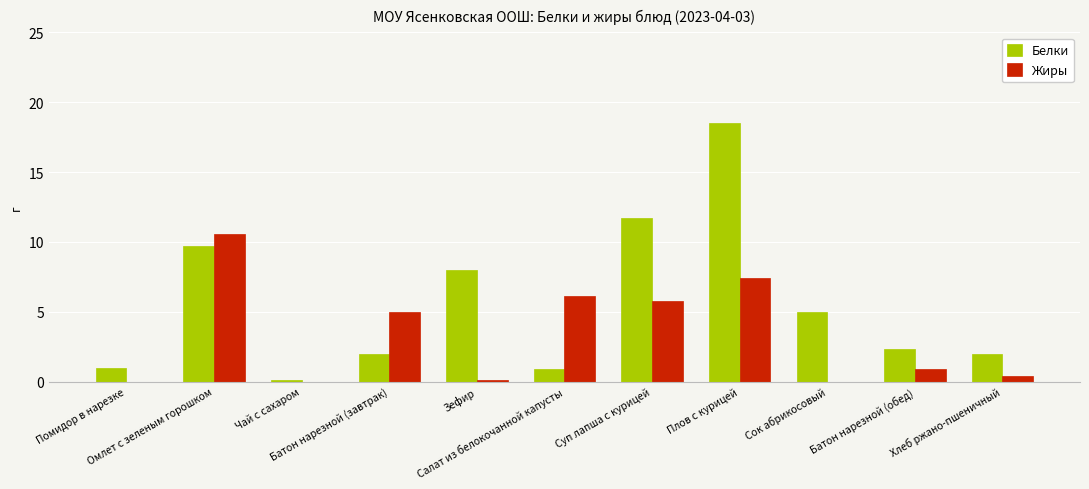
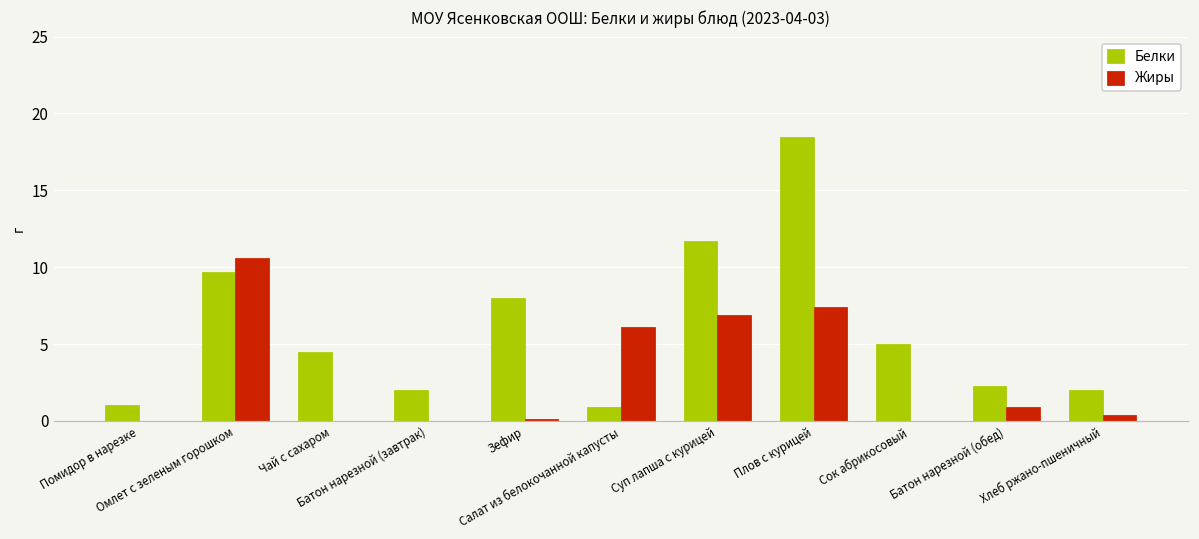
  {
    "Белки": {
      "Помидор в нарезке": 1.0,
      "Омлет с зеленым горошком": 9.7,
-     "Чай с сахаром": 0.1,
+     "Чай с сахаром": 4.5,
      "Батон нарезной (завтрак)": 2.0,
      "Зефир": 8.0,
      "Салат из белокочанной капусты": 0.9,
      "Суп лапша с курицей": 11.7,
      "Плов с курицей": 18.5,
      "Сок абрикосовый": 5.0,
      "Батон нарезной (обед)": 2.3,
      "Хлеб ржано-пшеничный": 2.0
    },
    "Жиры": {
      "Помидор в нарезке": 0.0,
      "Омлет с зеленым горошком": 10.6,
      "Чай с сахаром": 0.0,
-     "Батон нарезной (завтрак)": 5,
+     "Батон нарезной (завтрак)": 0,
      "Салат из белокочанной капусты": 6.1,
-     "Суп лапша с курицей": 5.8,
+     "Суп лапша с курицей": 6.9,
      "Плов с курицей": 7.4,
      "Сок абрикосовый": 0.0,
      "Батон нарезной (обед)": 0.9,
      "Хлеб ржано-пшеничный": 0.4
    }
  }
